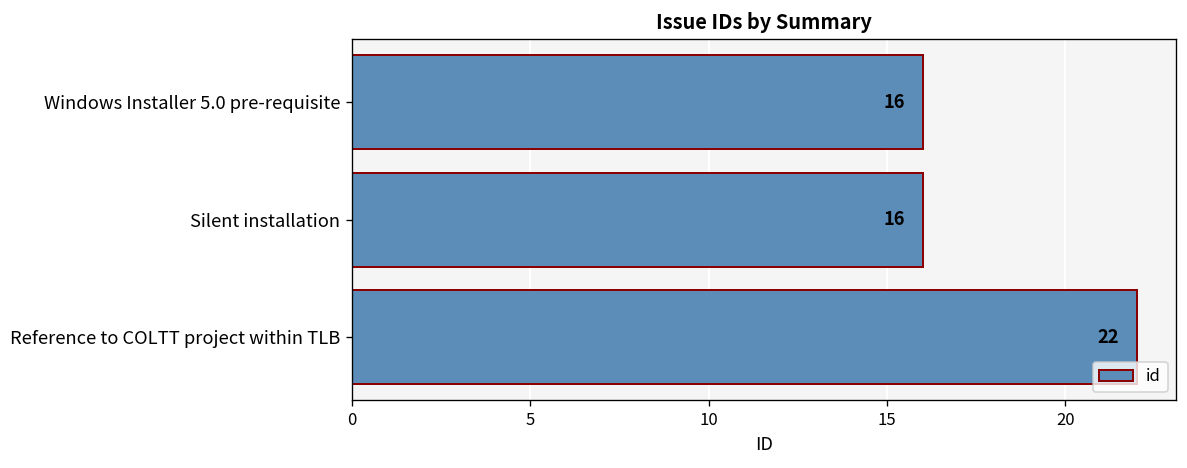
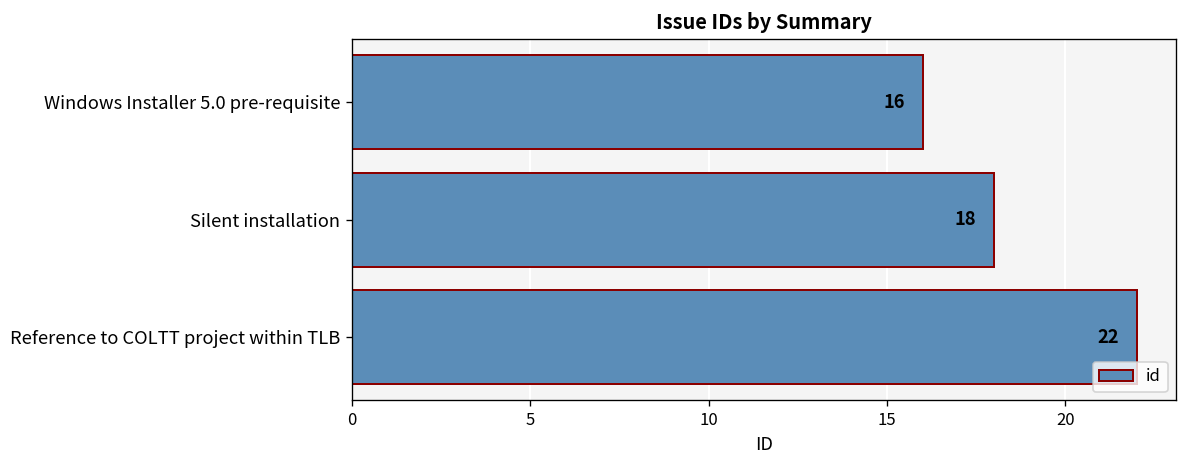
  {
    "Windows Installer 5.0 pre-requisite": 16,
-   "Silent installation": 16,
+   "Silent installation": 18,
    "Reference to COLTT project within TLB": 22
  }
